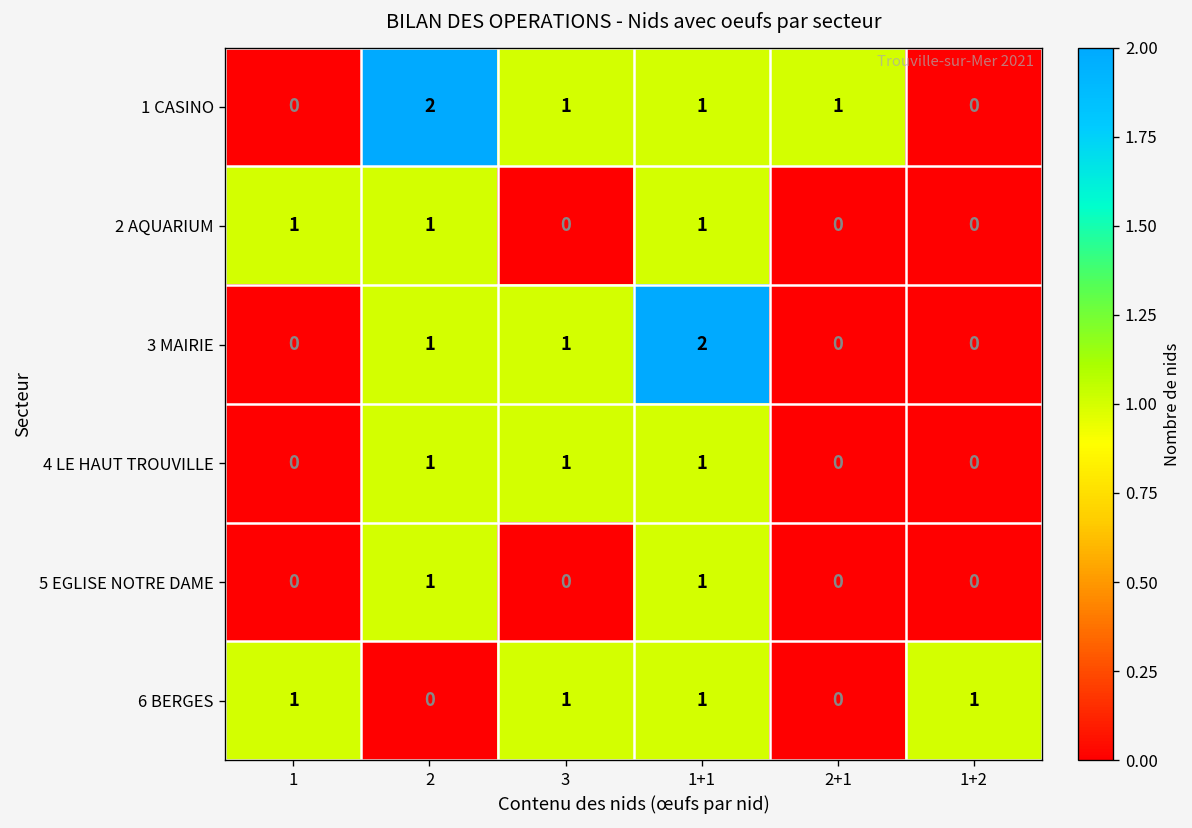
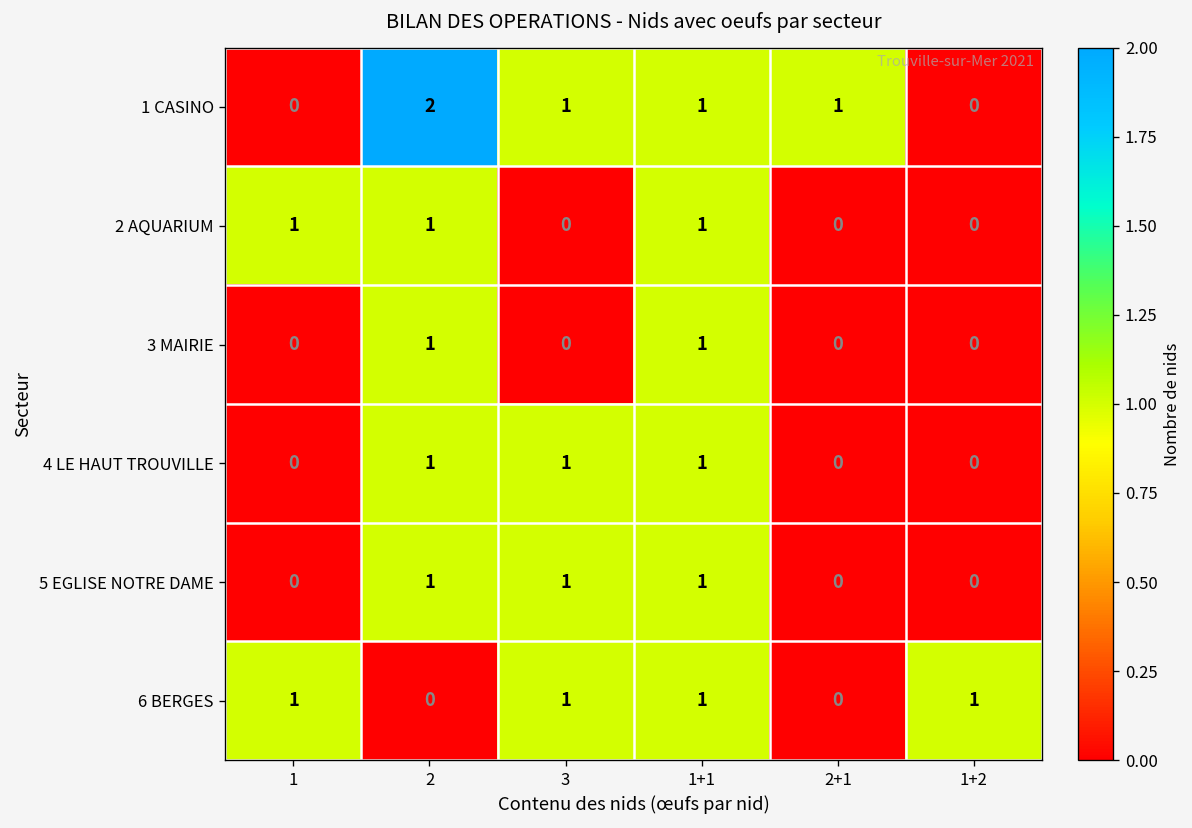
  {
    "1 CASINO": {
      "1": 0,
      "2": 2,
      "3": 1,
      "1+1": 1,
      "2+1": 1
    },
    "2 AQUARIUM": {
      "1": 1,
      "2": 1,
      "3": 0,
      "1+1": 1,
      "2+1": 0,
      "1+2": 0
    },
    "3 MAIRIE": {
      "1": 0,
      "2": 1,
-     "3": 1,
-     "1+1": 2,
+     "3": 0,
+     "1+1": 1,
      "2+1": 0,
      "1+2": 0
    },
    "4 LE HAUT TROUVILLE": {
      "1": 0,
      "2": 1,
      "3": 1,
      "1+1": 1,
      "2+1": 0,
      "1+2": 0
    },
    "5 EGLISE NOTRE DAME": {
      "1": 0,
      "2": 1,
-     "3": 0,
+     "3": 1,
      "1+1": 1,
      "2+1": 0,
      "1+2": 0
    },
    "6 BERGES": {
      "1": 1,
      "2": 0,
      "3": 1,
      "1+1": 1,
      "2+1": 0,
      "1+2": 1
    }
  }
